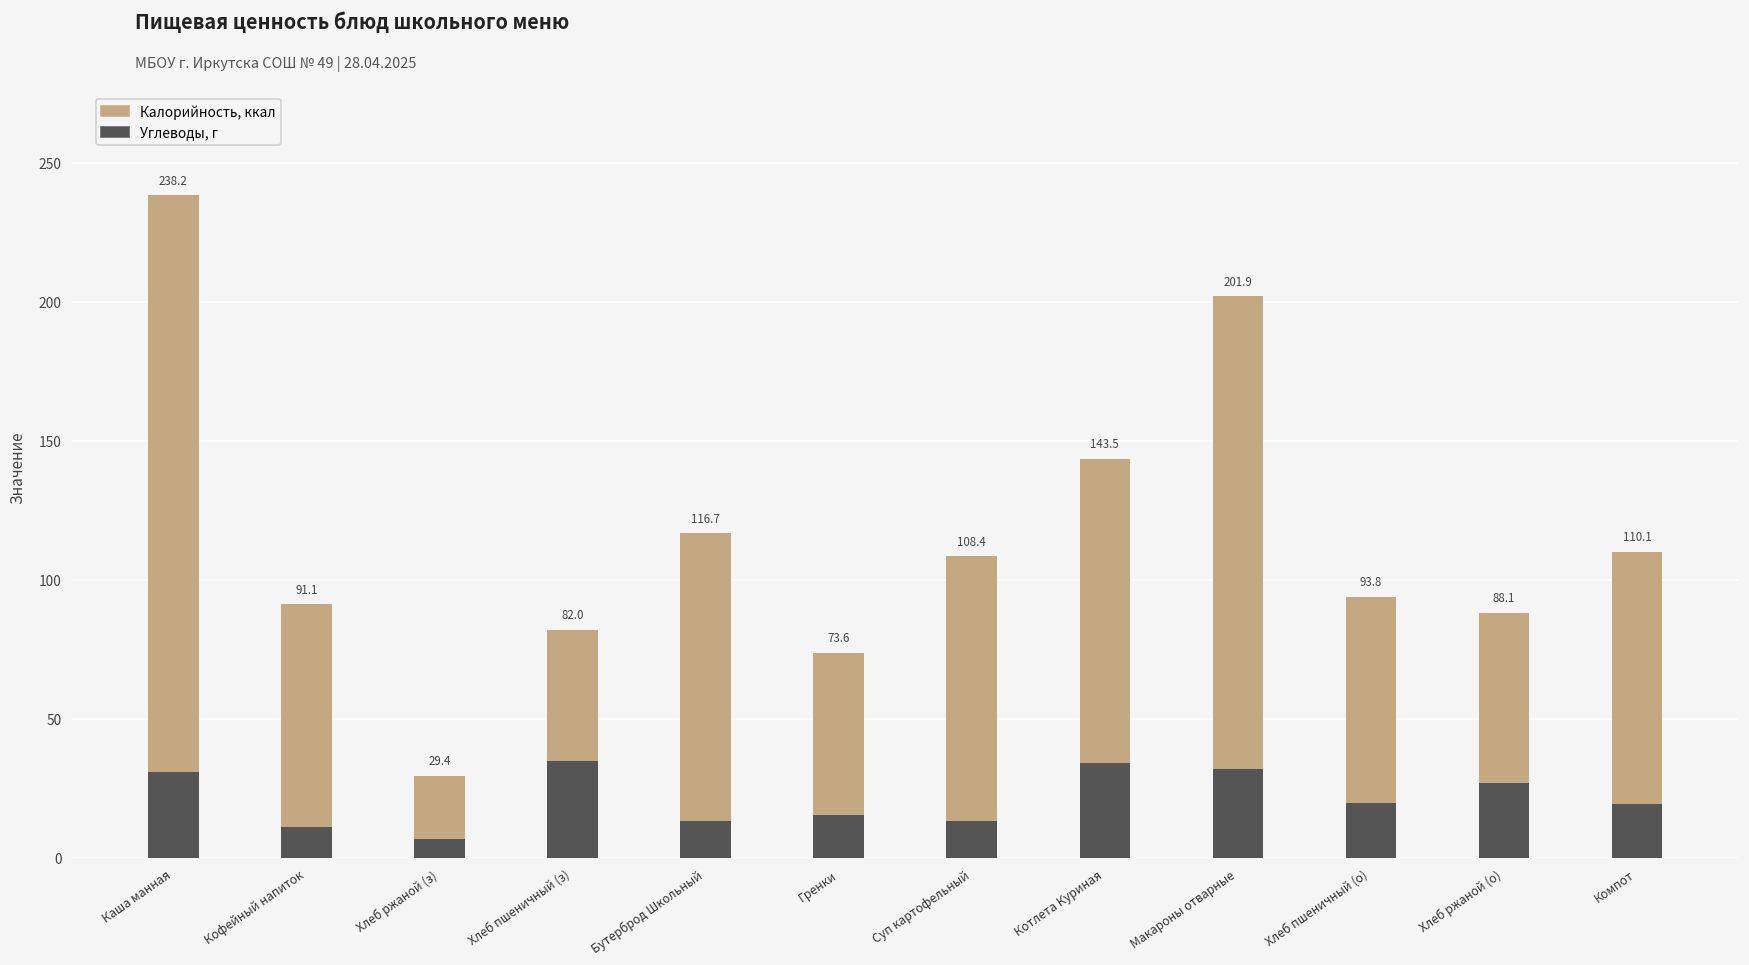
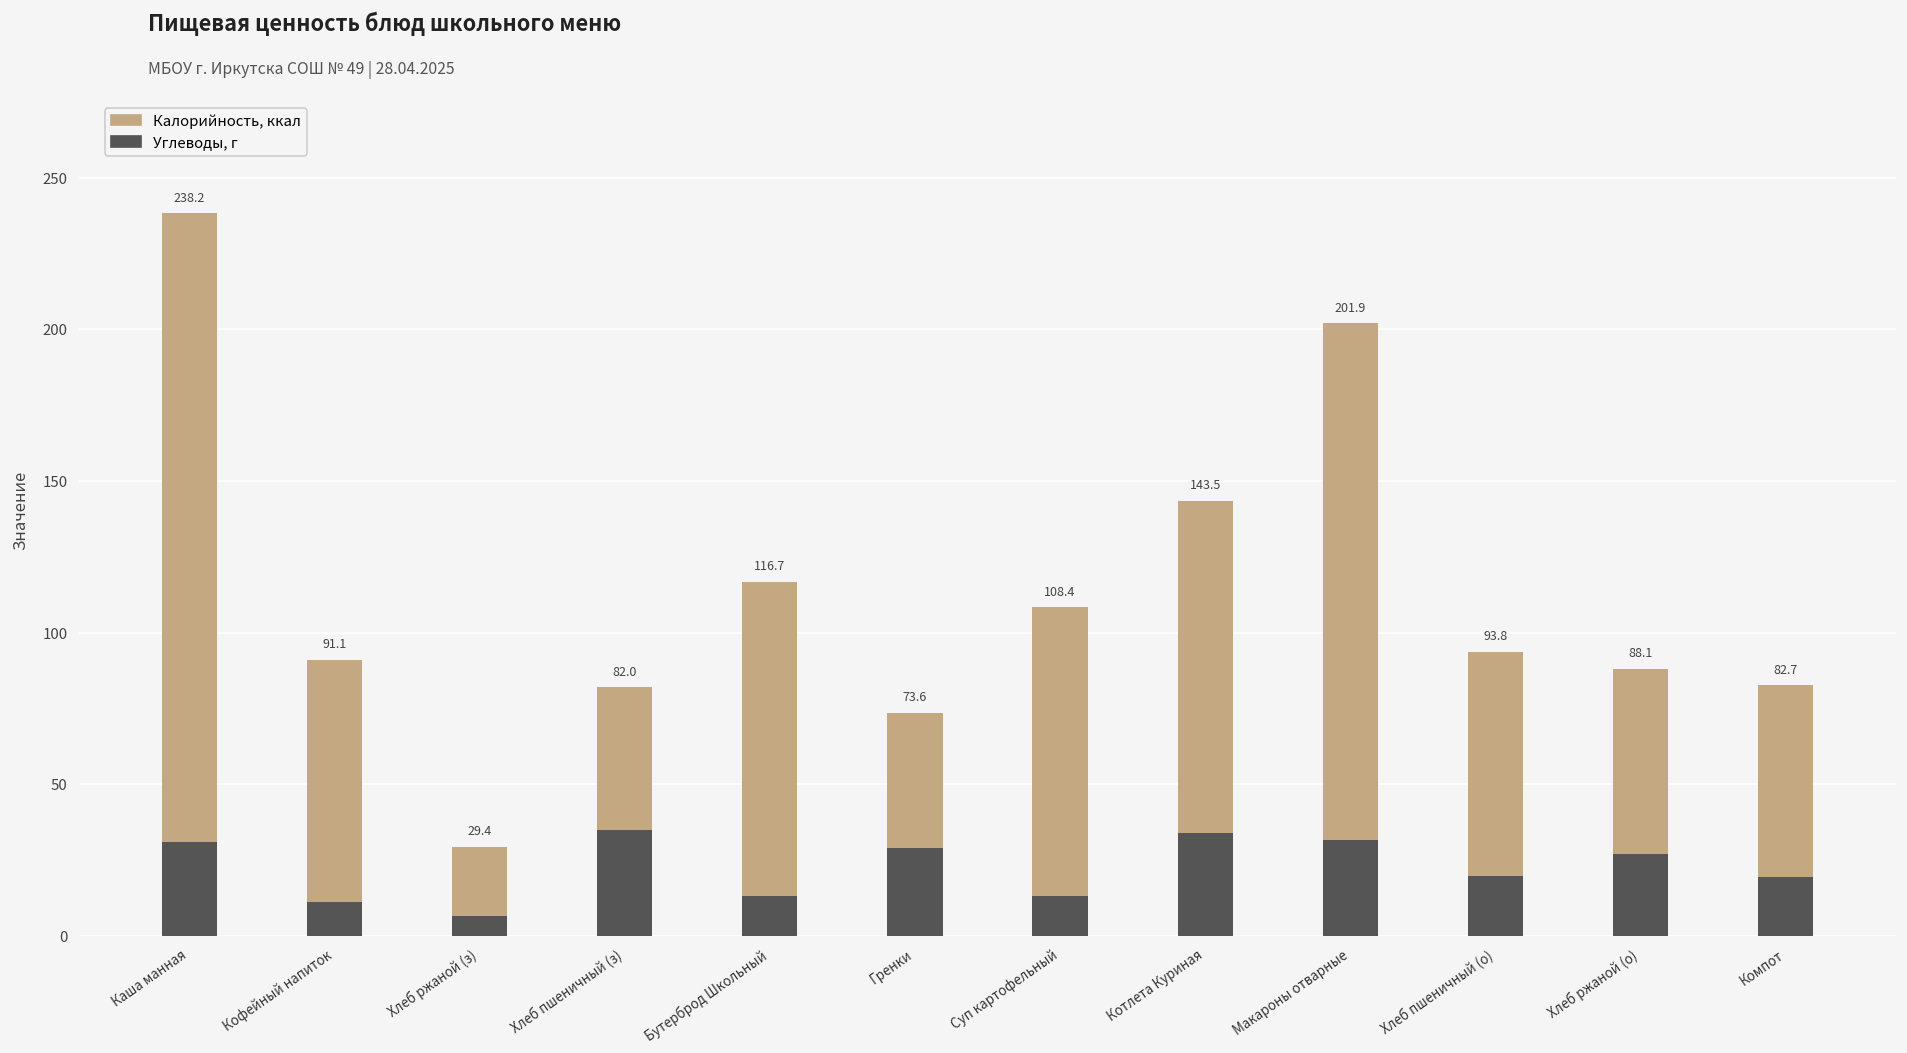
  {
    "Калорийность, ккал": {
      "Каша манная": 238.2,
      "Кофейный напиток": 91.1,
      "Хлеб ржаной (з)": 29.4,
      "Хлеб пшеничный (з)": 82.0,
      "Бутерброд Школьный": 116.7,
      "Гренки": 73.6,
      "Суп картофельный": 108.4,
      "Котлета Куриная": 143.5,
      "Макароны отварные": 201.9,
      "Хлеб пшеничный (о)": 93.8,
      "Хлеб ржаной (о)": 88.1,
-     "Компот": 110.1
+     "Компот": 82.7
    },
    "Углеводы, г": {
-     "Гренки": 15
+     "Гренки": 29
    }
  }
